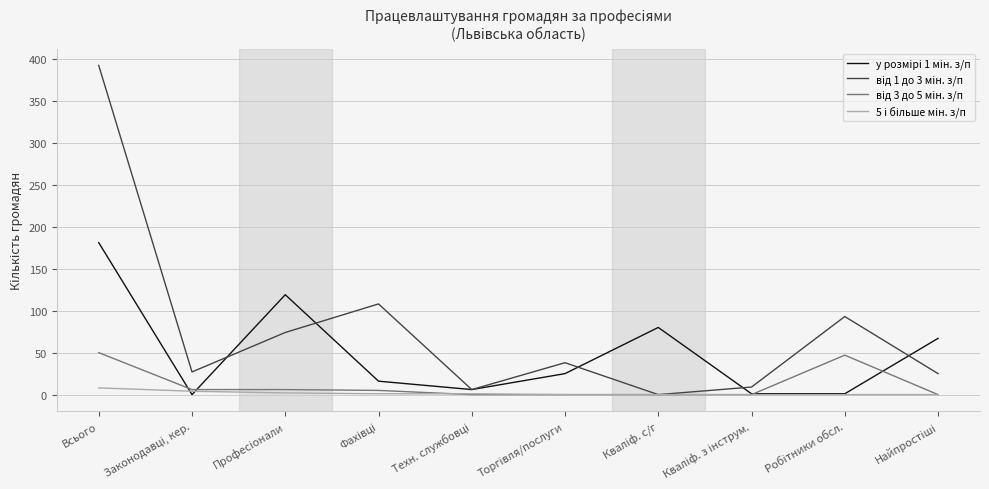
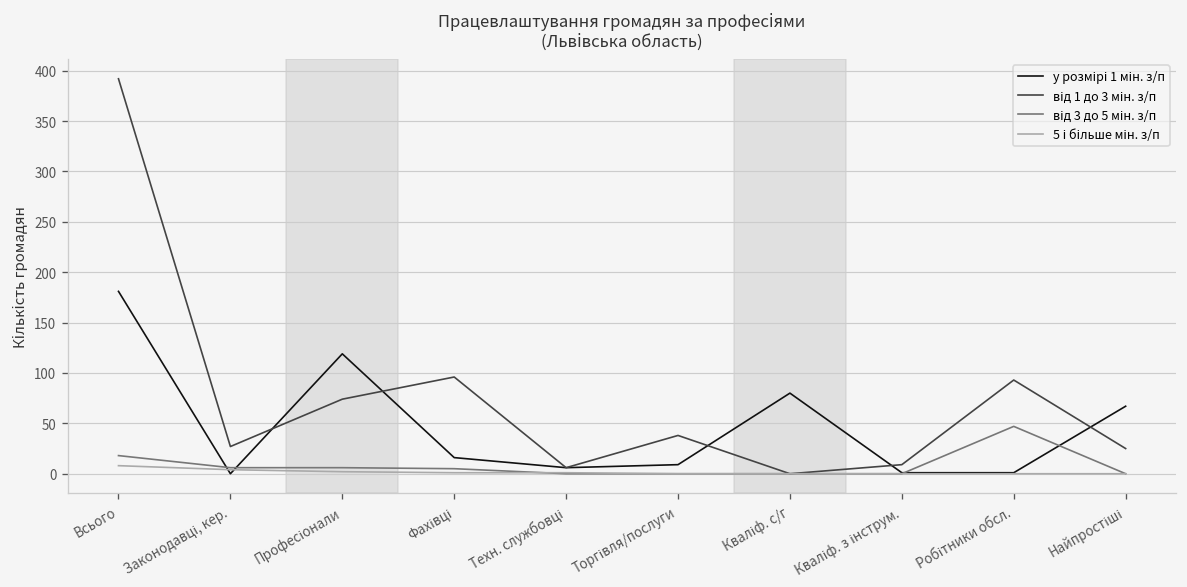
  {
    "у розмірі 1 мін. з/п": {
      "Всього": 180,
      "Законодавці, кер.": 0,
      "Професіонали": 120,
      "Фахівці": 20,
-     "Торгівля/послуги": 30,
+     "Торгівля/послуги": 10,
      "Кваліф. с/г": 80,
      "Найпростіші": 70
    },
    "від 1 до 3 мін. з/п": {
      "Всього": 390,
      "Законодавці, кер.": 30,
      "Професіонали": 70,
-     "Фахівці": 110,
+     "Фахівці": 100,
      "Торгівля/послуги": 40,
      "Кваліф. з інструм.": 10,
      "Робітники обсл.": 90,
      "Найпростіші": 30
    },
    "від 3 до 5 мін. з/п": {
-     "Всього": 50,
+     "Всього": 20,
      "Професіонали": 10,
      "Фахівці": 10,
      "Робітники обсл.": 50
    },
    "5 і більше мін. з/п": {
      "Всього": 10,
      "Професіонали": 0,
      "Фахівці": 0
    }
  }
